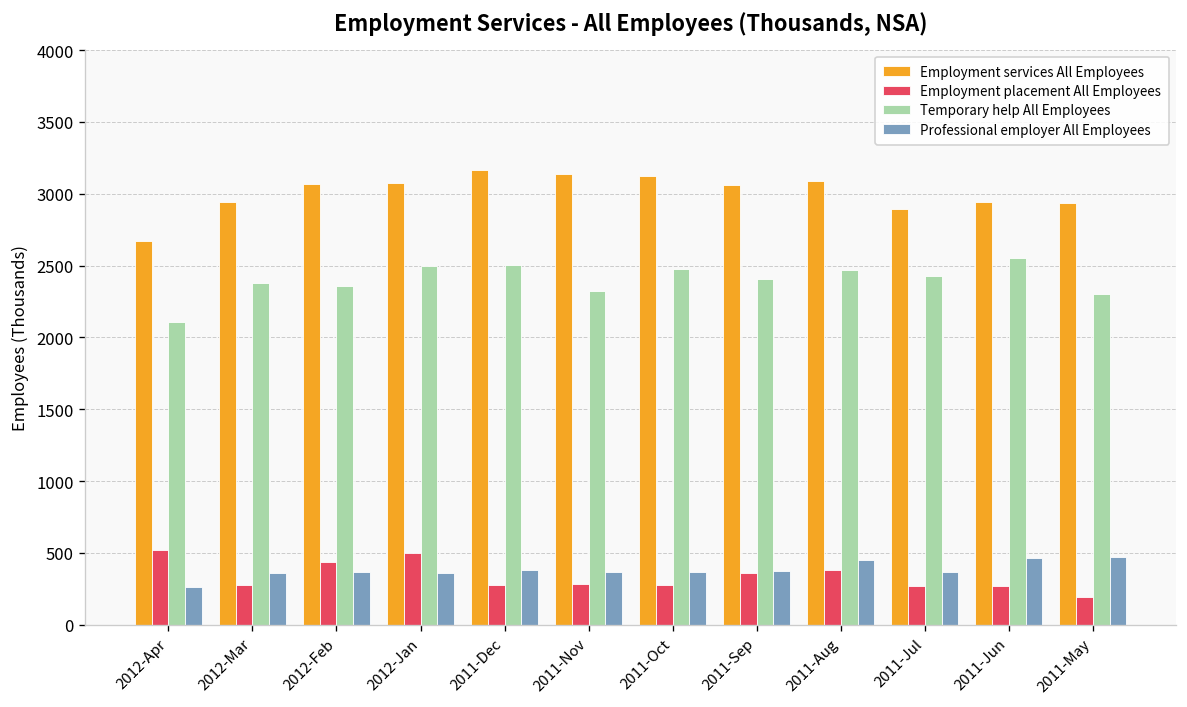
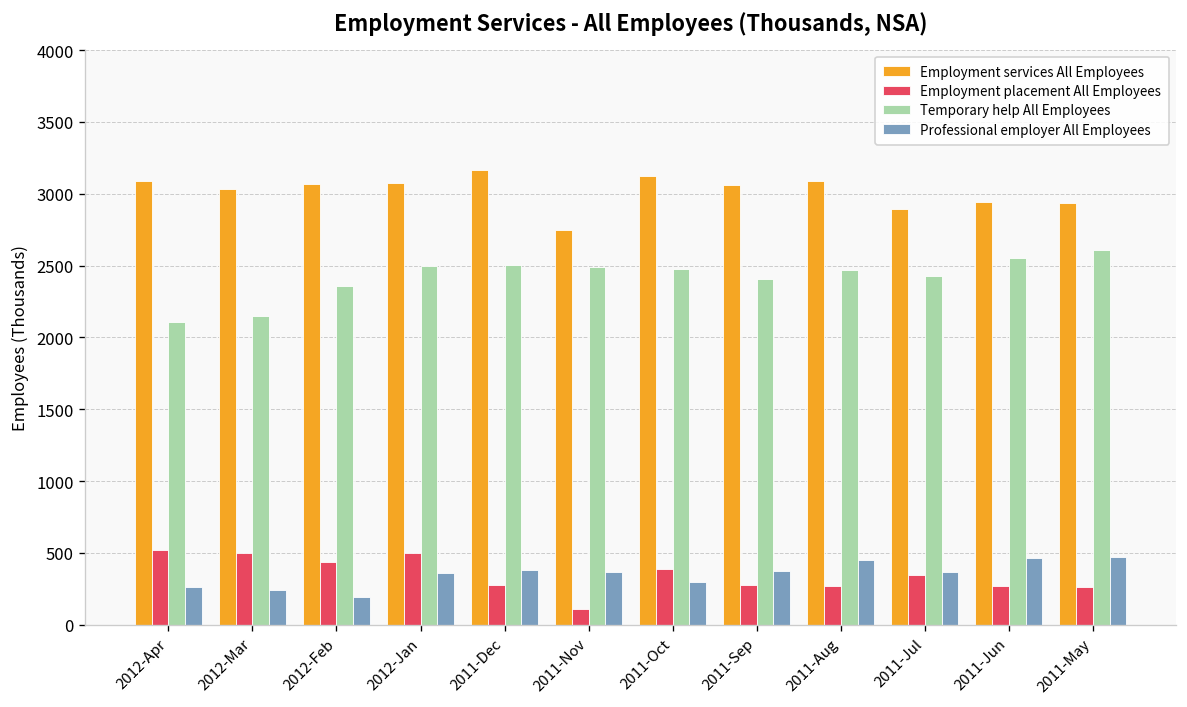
  {
    "Employment services All Employees": {
-     "2012-Apr": 2670,
-     "2012-Mar": 2940,
+     "2012-Apr": 3090,
+     "2012-Mar": 3030,
      "2012-Feb": 3070,
      "2012-Jan": 3070,
      "2011-Dec": 3160,
-     "2011-Nov": 3140,
+     "2011-Nov": 2750,
      "2011-Oct": 3120,
      "2011-Sep": 3060,
      "2011-Aug": 3090,
      "2011-Jul": 2900,
      "2011-Jun": 2950,
      "2011-May": 2930
    },
    "Employment placement All Employees": {
      "2012-Apr": 520,
-     "2012-Mar": 280,
+     "2012-Mar": 500,
      "2012-Feb": 440,
      "2012-Jan": 500,
      "2011-Dec": 280,
-     "2011-Nov": 280,
-     "2011-Oct": 280,
-     "2011-Sep": 360,
-     "2011-Aug": 380,
-     "2011-Jul": 270,
+     "2011-Nov": 110,
+     "2011-Oct": 390,
+     "2011-Sep": 270,
+     "2011-Aug": 270,
+     "2011-Jul": 350,
      "2011-Jun": 270,
-     "2011-May": 190
+     "2011-May": 270
    },
    "Temporary help All Employees": {
      "2012-Apr": 2110,
-     "2012-Mar": 2380,
+     "2012-Mar": 2150,
      "2012-Feb": 2360,
      "2012-Jan": 2500,
      "2011-Dec": 2510,
-     "2011-Nov": 2320,
+     "2011-Nov": 2490,
      "2011-Oct": 2480,
      "2011-Sep": 2410,
      "2011-Aug": 2470,
      "2011-Jul": 2430,
      "2011-Jun": 2550,
-     "2011-May": 2300
+     "2011-May": 2610
    },
    "Professional employer All Employees": {
      "2012-Apr": 260,
-     "2012-Mar": 360,
-     "2012-Feb": 370,
+     "2012-Mar": 240,
+     "2012-Feb": 190,
      "2012-Jan": 360,
      "2011-Dec": 380,
      "2011-Nov": 370,
-     "2011-Oct": 370,
+     "2011-Oct": 290,
      "2011-Sep": 380,
      "2011-Aug": 450,
      "2011-Jul": 370,
      "2011-Jun": 460,
      "2011-May": 480
    }
  }
